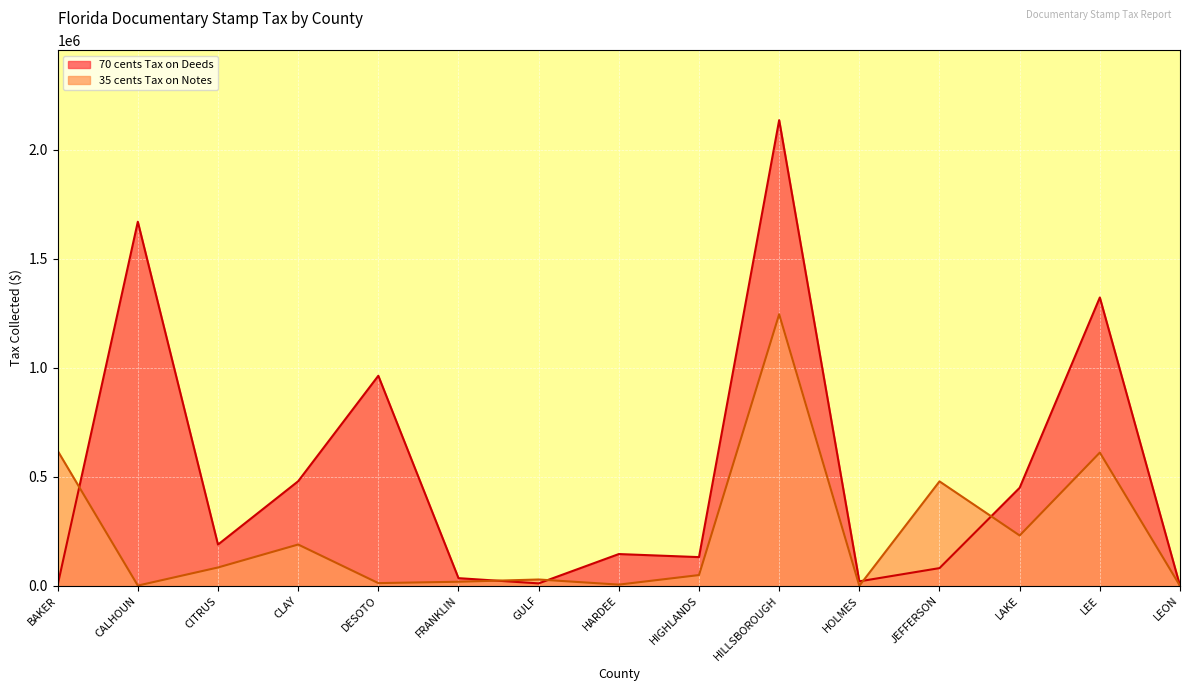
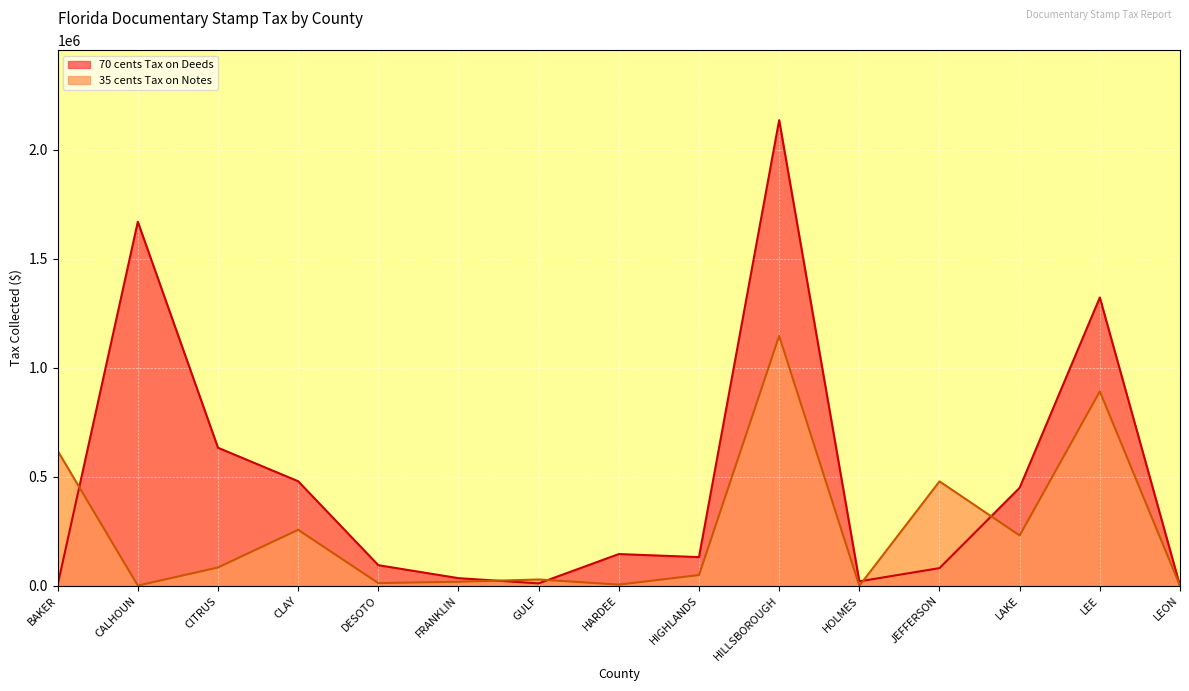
  {
    "70 cents Tax on Deeds": {
      "BAKER": 0,
      "CALHOUN": 1670000,
-     "CITRUS": 190000,
+     "CITRUS": 630000,
      "CLAY": 480000,
-     "DESOTO": 960000,
+     "DESOTO": 90000,
      "FRANKLIN": 40000,
      "GULF": 10000,
      "HARDEE": 150000,
      "HIGHLANDS": 130000,
      "HILLSBOROUGH": 2140000,
      "HOLMES": 20000,
      "JEFFERSON": 80000,
      "LAKE": 450000,
      "LEE": 1320000
    },
    "35 cents Tax on Notes": {
      "BAKER": 620000,
      "CALHOUN": 0,
      "CITRUS": 80000,
-     "CLAY": 190000,
+     "CLAY": 260000,
      "DESOTO": 10000,
      "FRANKLIN": 20000,
      "GULF": 30000,
      "HARDEE": 10000,
      "HIGHLANDS": 50000,
-     "HILLSBOROUGH": 1250000,
+     "HILLSBOROUGH": 1150000,
      "HOLMES": 0,
      "JEFFERSON": 480000,
      "LAKE": 230000,
-     "LEE": 610000
+     "LEE": 890000
    }
  }
